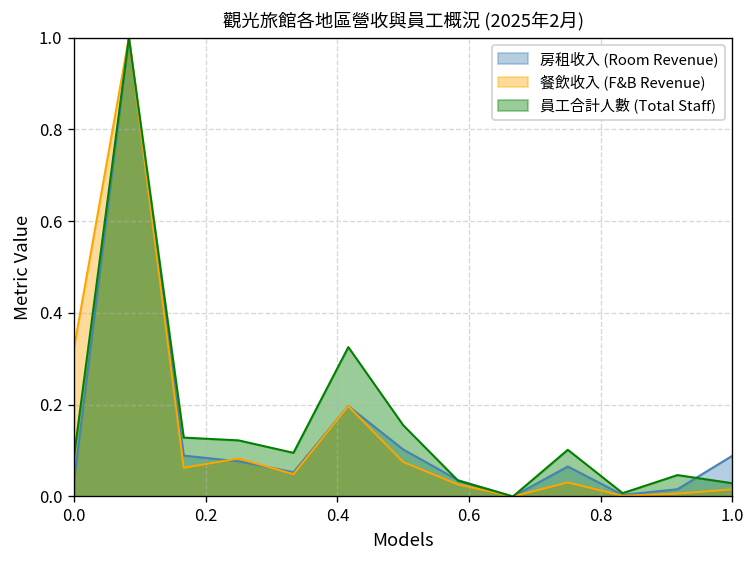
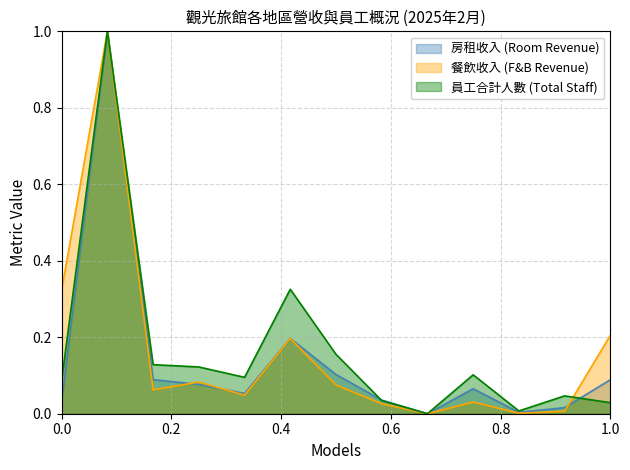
  {
    "房租收入 (Room Revenue)": {
      "0.0": 0.03,
      "1.0": 0.09
    },
    "餐飲收入 (F&B Revenue)": {
      "0.0": 0.32,
-     "1.0": 0.02
+     "1.0": 0.20
    },
    "員工合計人數 (Total Staff)": {
      "0.0": 0.09,
      "1.0": 0.03
    }
  }
